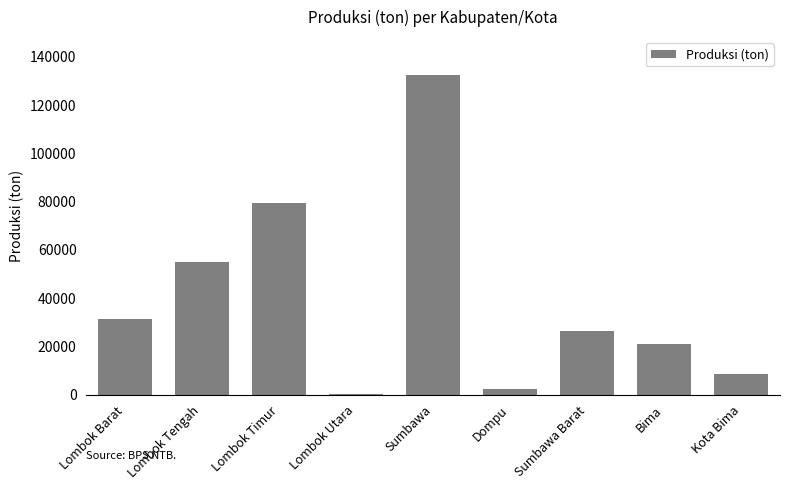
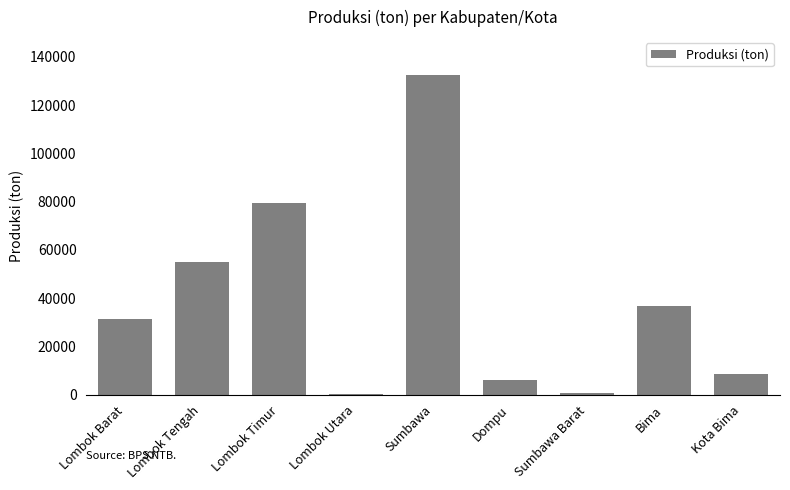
  {
    "Lombok Barat": 31000,
    "Lombok Tengah": 55000,
    "Lombok Timur": 80000,
    "Sumbawa": 132000,
-   "Dompu": 2000,
-   "Sumbawa Barat": 26000,
-   "Bima": 21000,
+   "Dompu": 6000,
+   "Sumbawa Barat": 1000,
+   "Bima": 37000,
    "Kota Bima": 8000
  }
